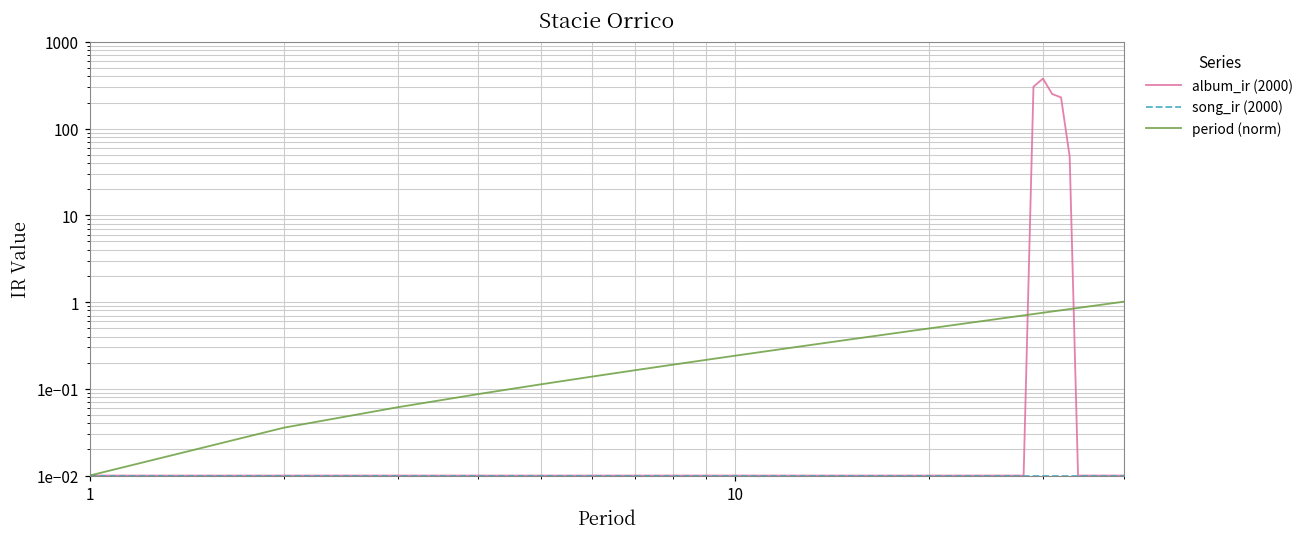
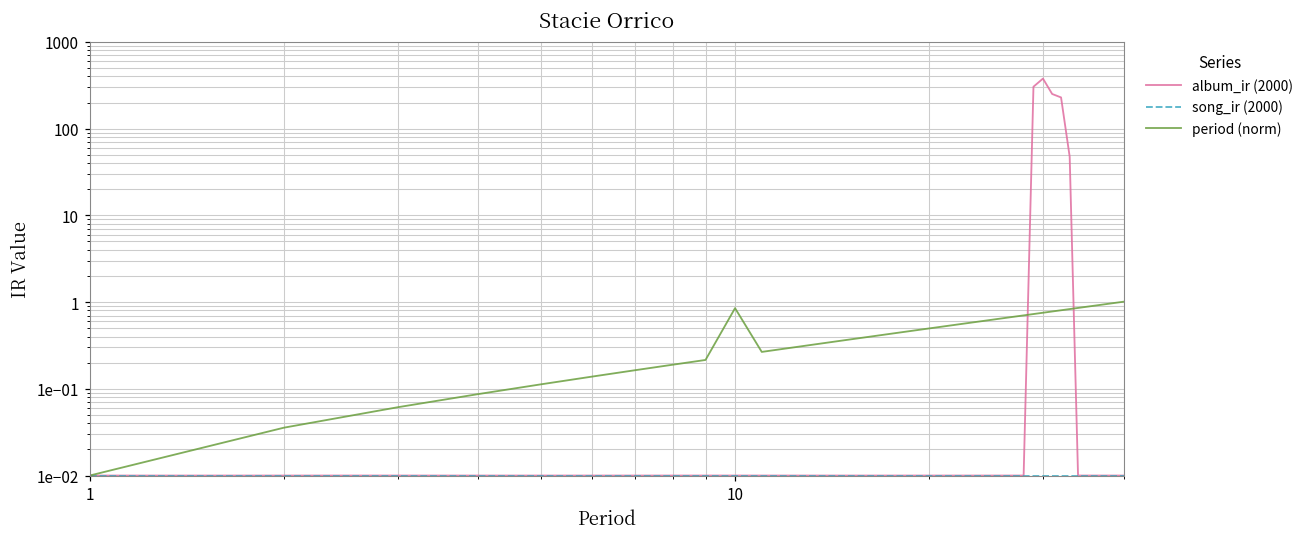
  {
    "period (norm)": {
-     "10": 0.24
+     "10": 0.9
    }
  }
